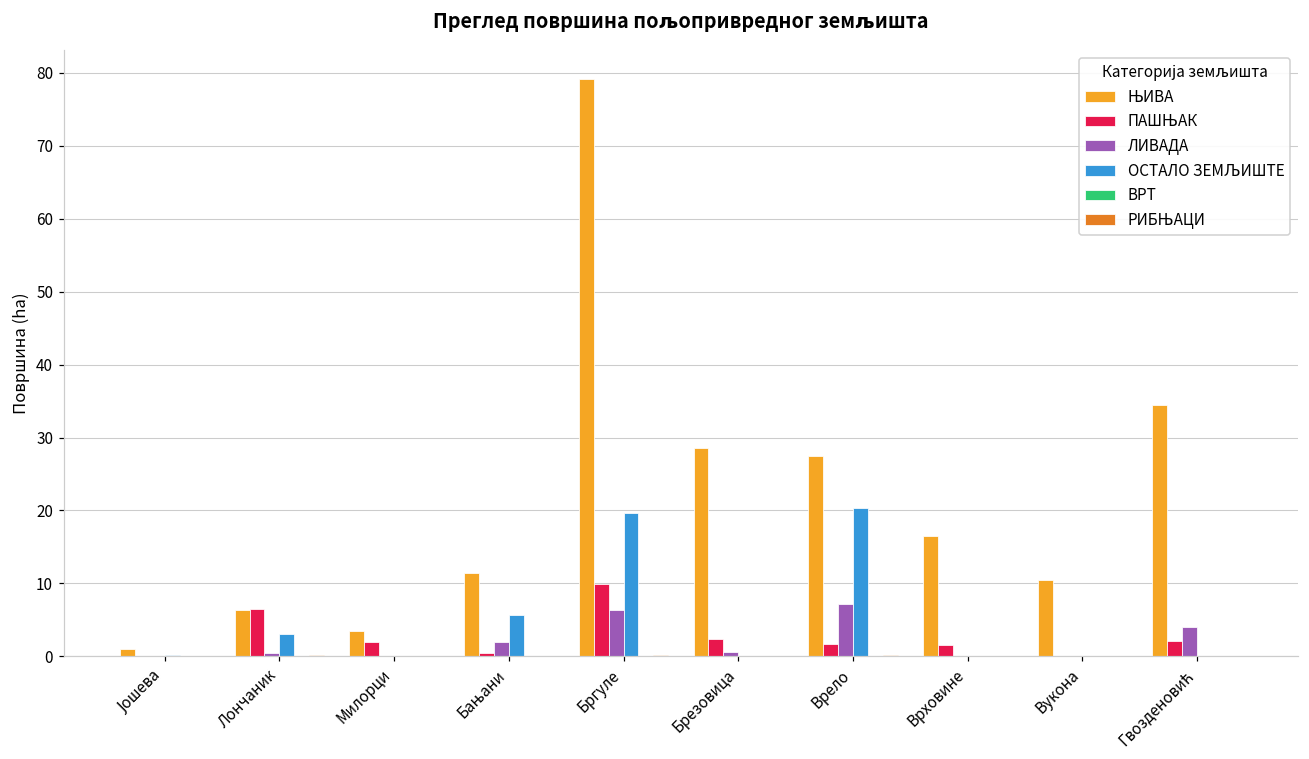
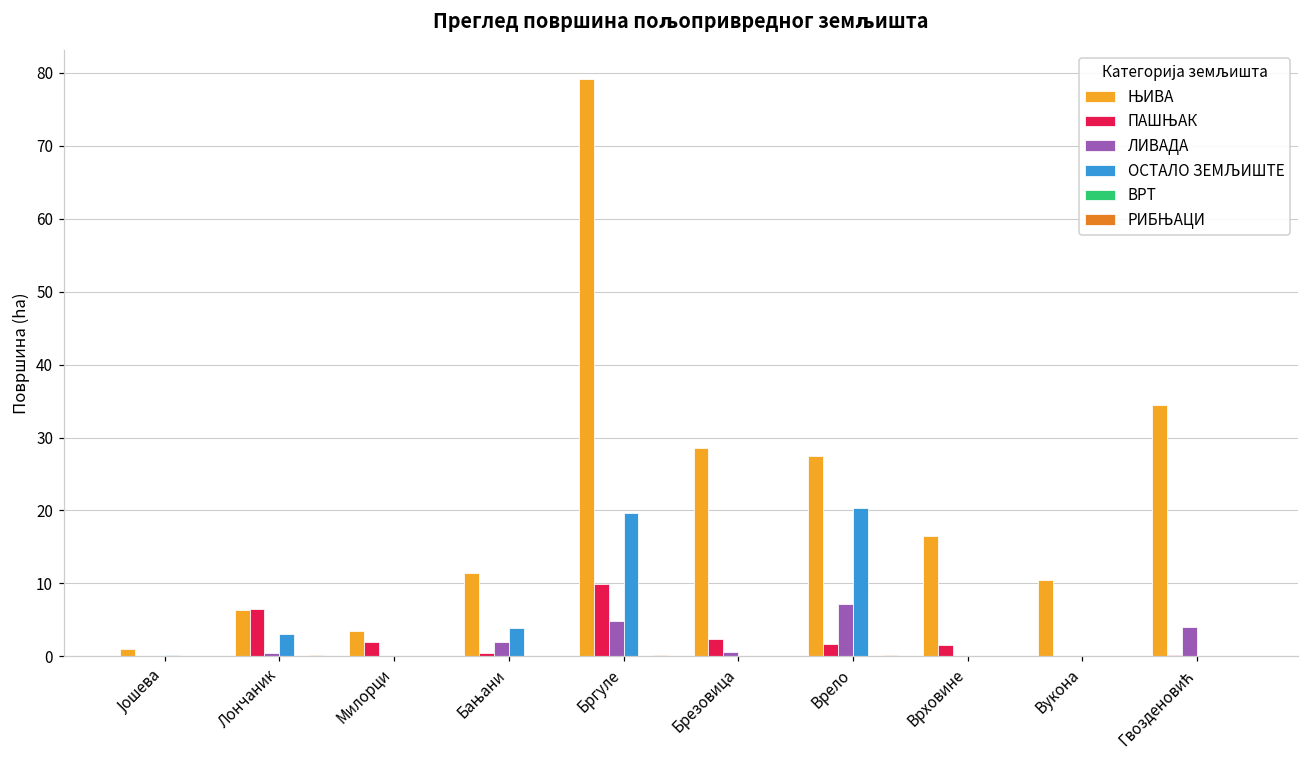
  {
    "ПАШЊАК": {
      "Јошева": 0,
      "Лончаник": 7,
      "Милорци": 2,
      "Бањани": 0,
      "Бргуле": 10,
      "Брезовица": 2,
      "Врело": 2,
      "Врховине": 2,
-     "Гвозденовић": 2
+     "Гвозденовић": 0
    },
    "ЛИВАДА": {
      "Јошева": 0,
      "Лончаник": 0,
      "Милорци": 0,
      "Бањани": 2,
-     "Бргуле": 6,
+     "Бргуле": 5,
      "Брезовица": 1,
      "Врело": 7,
      "Врховине": 0,
      "Вукона": 0,
      "Гвозденовић": 4
    },
    "ОСТАЛО ЗЕМЉИШТЕ": {
      "Лончаник": 3,
      "Милорци": 0,
-     "Бањани": 6,
+     "Бањани": 4,
      "Бргуле": 20,
      "Врело": 20,
      "Врховине": 0,
      "Вукона": 0,
      "Гвозденовић": 0
    },
    "ВРТ": {
      "Јошева": 0,
      "Лончаник": 0,
      "Милорци": 0,
      "Бањани": 0,
      "Бргуле": 0,
      "Брезовица": 0,
      "Врело": 0,
      "Врховине": 0,
      "Вукона": 0,
      "Гвозденовић": 0
    }
  }
